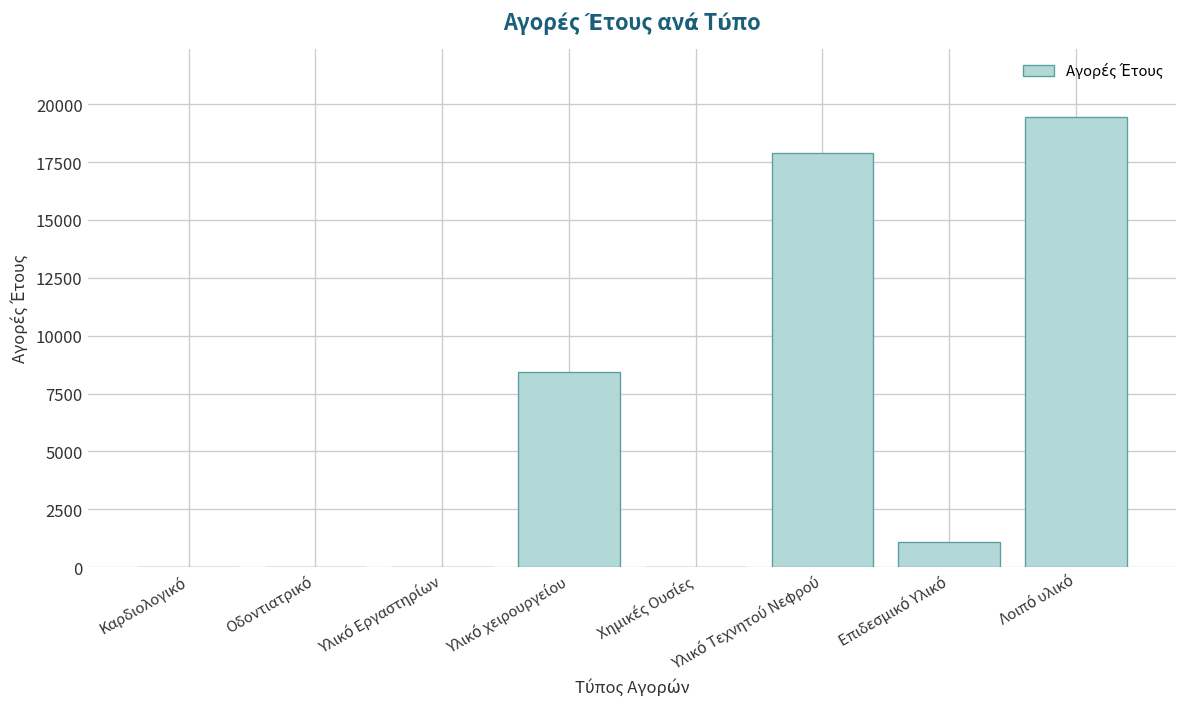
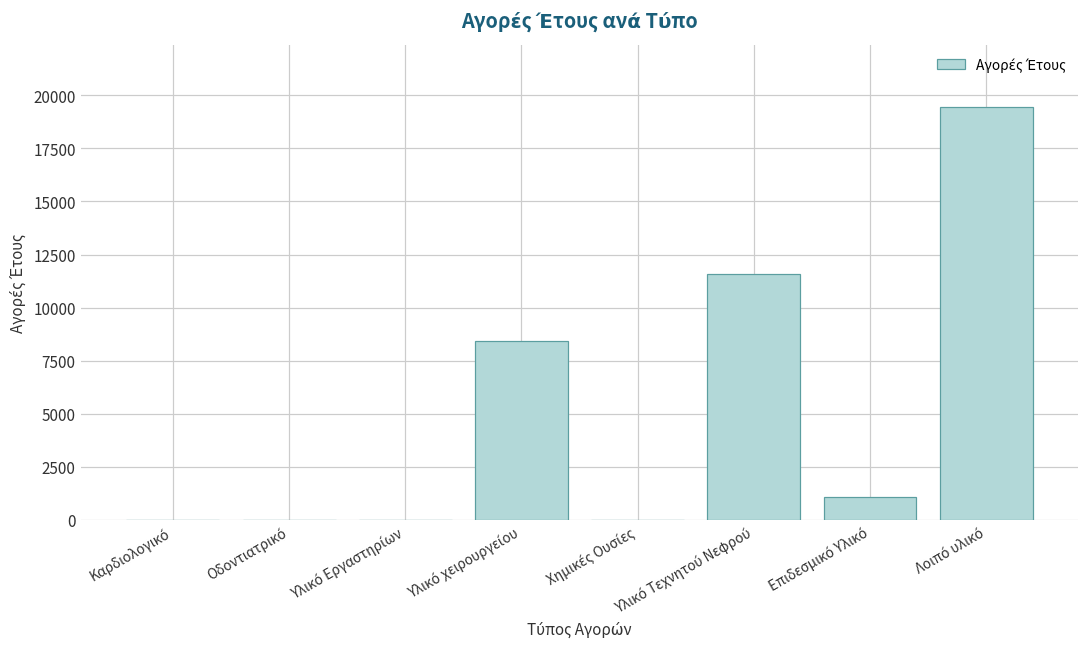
  {
    "Καρδιολογικό": 0,
    "Οδοντιατρικό": 0,
    "Υλικό Εργαστηρίων": 0,
    "Υλικό χειρουργείου": 8400,
    "Χημικές Ουσίες": 0,
-   "Υλικό Τεχνητού Νεφρού": 17900,
+   "Υλικό Τεχνητού Νεφρού": 11600,
    "Επιδεσμικό Υλικό": 1100,
    "Λοιπό υλικό": 19500
  }
